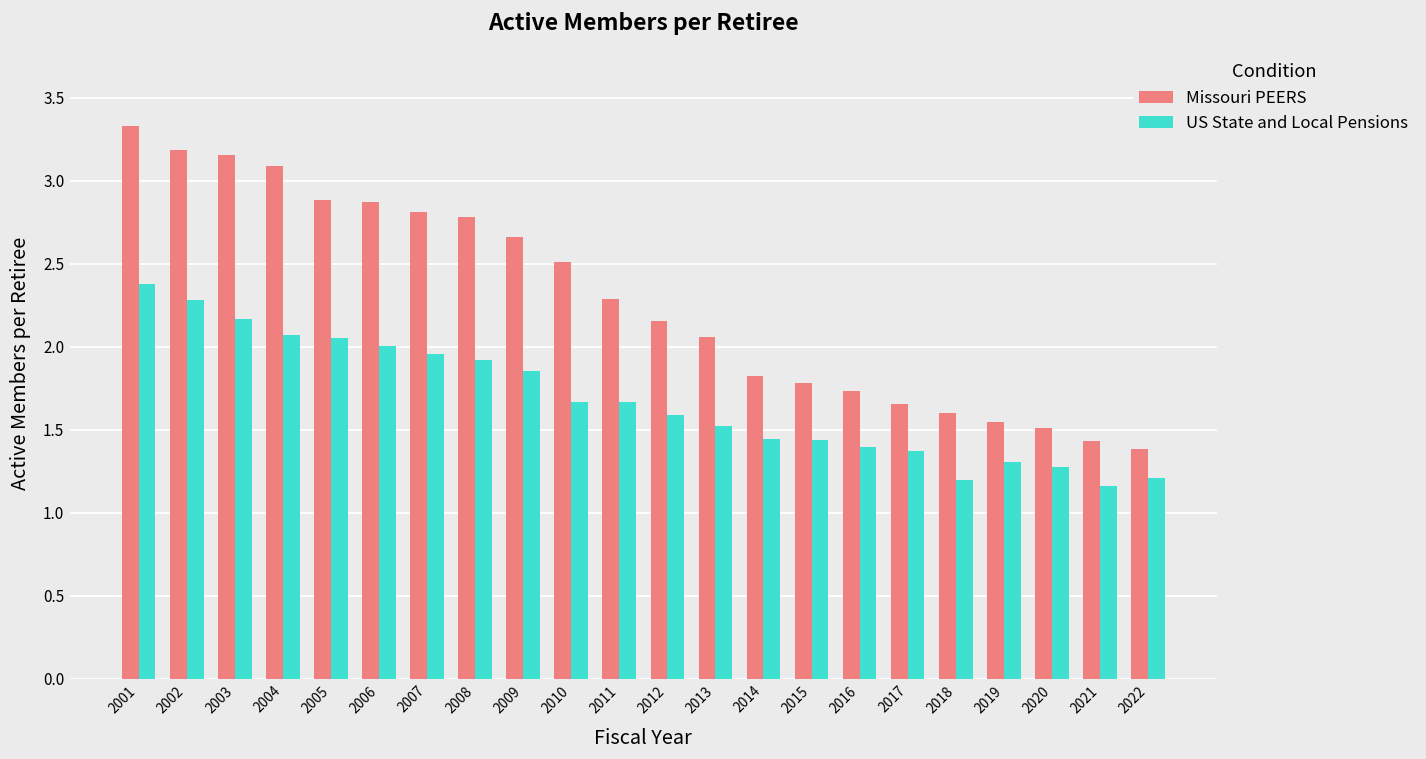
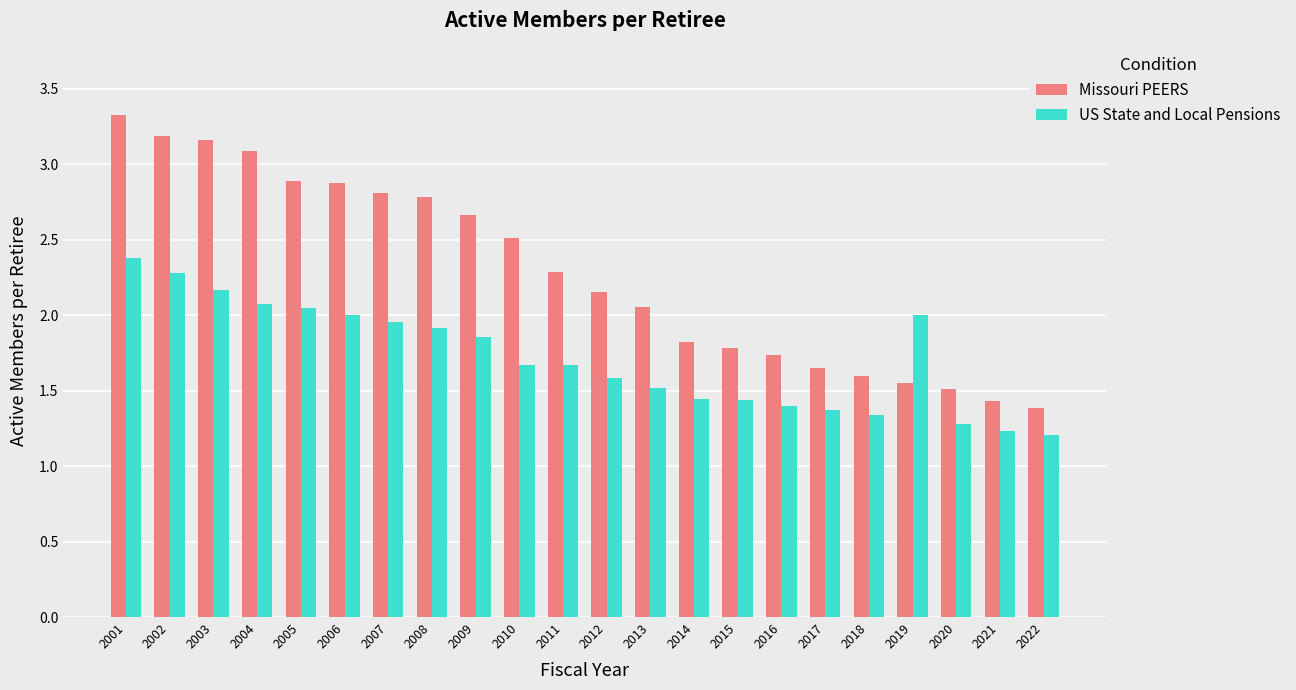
  {
    "Missouri PEERS": {
      "2001": 3.33,
      "2002": 3.19,
      "2003": 3.16,
      "2004": 3.09,
      "2005": 2.89,
      "2006": 2.88,
      "2007": 2.81,
      "2008": 2.78,
      "2009": 2.66,
      "2010": 2.51,
      "2011": 2.29,
      "2012": 2.15,
      "2013": 2.06,
      "2014": 1.82,
      "2015": 1.78,
      "2016": 1.73,
      "2017": 1.65,
      "2018": 1.60,
      "2019": 1.55,
      "2020": 1.51,
      "2021": 1.43,
      "2022": 1.39
    },
    "US State and Local Pensions": {
      "2001": 2.38,
      "2002": 2.28,
      "2003": 2.17,
      "2004": 2.07,
      "2005": 2.05,
      "2006": 2.00,
      "2007": 1.96,
      "2008": 1.92,
      "2009": 1.86,
      "2010": 1.67,
      "2011": 1.67,
      "2012": 1.59,
      "2013": 1.52,
      "2014": 1.45,
      "2015": 1.44,
      "2016": 1.40,
      "2017": 1.37,
-     "2018": 1.20,
-     "2019": 1.31,
+     "2018": 1.34,
+     "2019": 2.00,
      "2020": 1.28,
-     "2021": 1.16,
+     "2021": 1.23,
      "2022": 1.21
    }
  }
